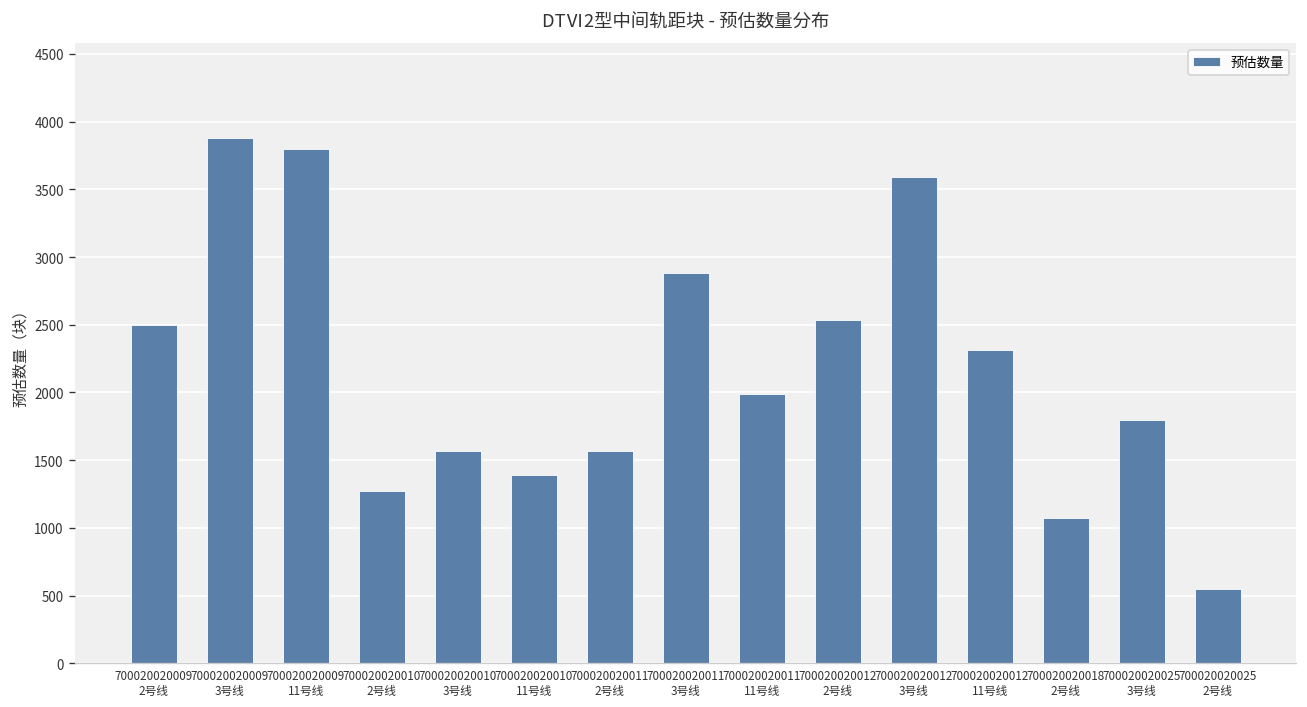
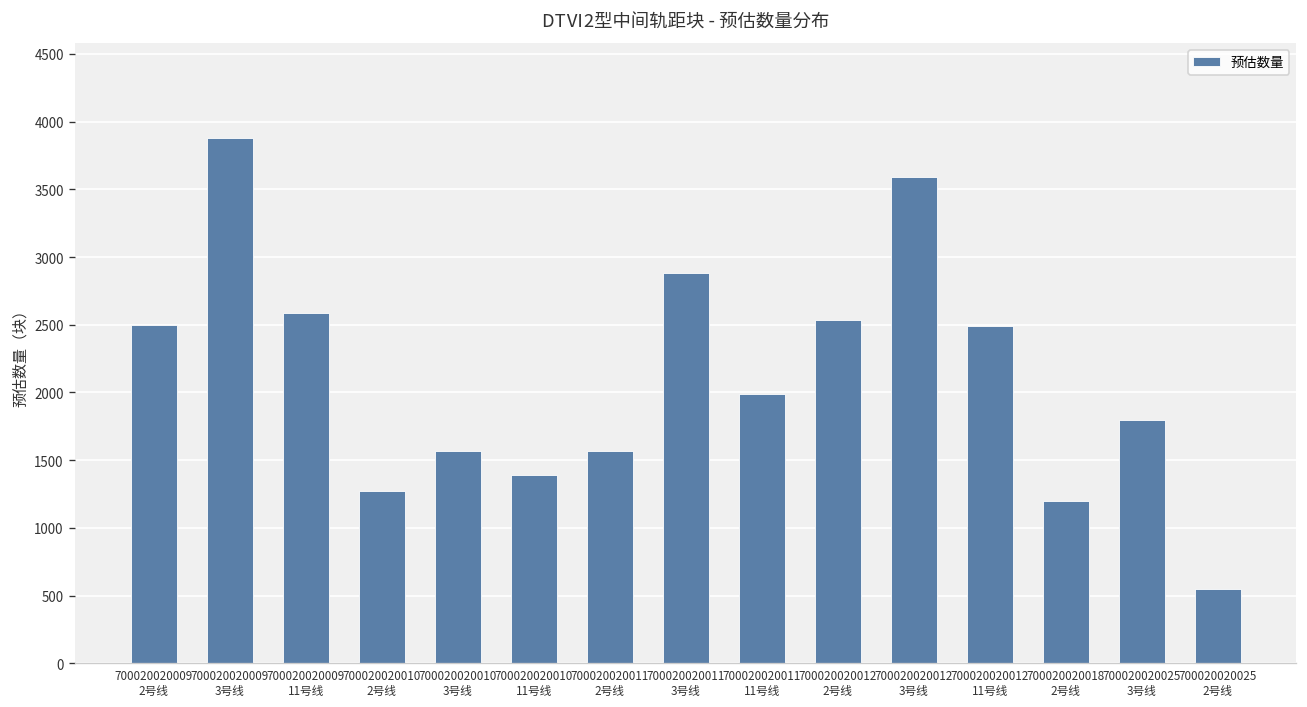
  {
    "700020020009 2号线": 2500,
    "700020020009 3号线": 3880,
-   "700020020009 11号线": 3800,
+   "700020020009 11号线": 2590,
    "700020020010 2号线": 1270,
    "700020020010 3号线": 1570,
    "700020020010 11号线": 1390,
    "700020020011 2号线": 1570,
    "700020020011 3号线": 2880,
    "700020020011 11号线": 1990,
    "700020020012 2号线": 2530,
    "700020020012 3号线": 3590,
-   "700020020012 11号线": 2310,
-   "700020020018 2号线": 1080,
+   "700020020012 11号线": 2490,
+   "700020020018 2号线": 1200,
    "700020020025 3号线": 1800,
    "700020020025 2号线": 550
  }
